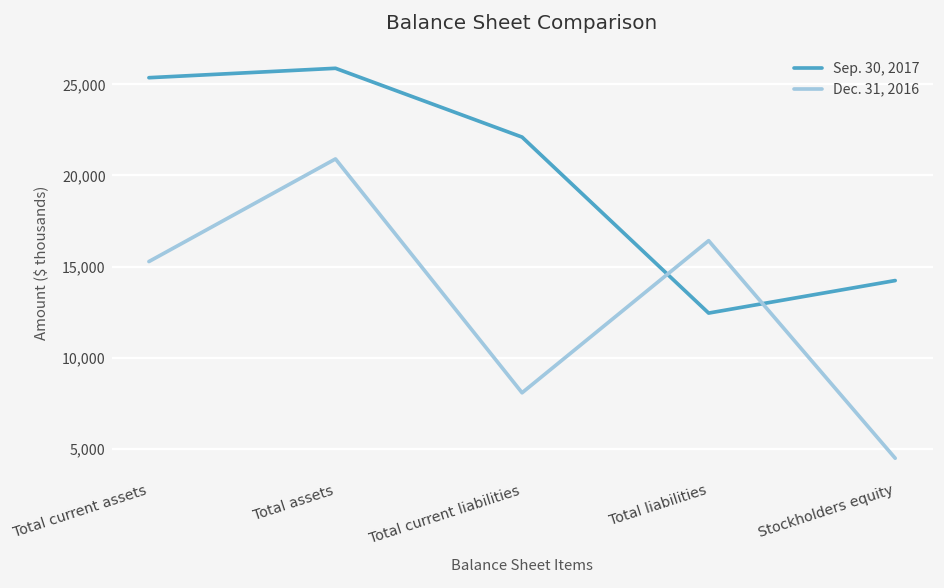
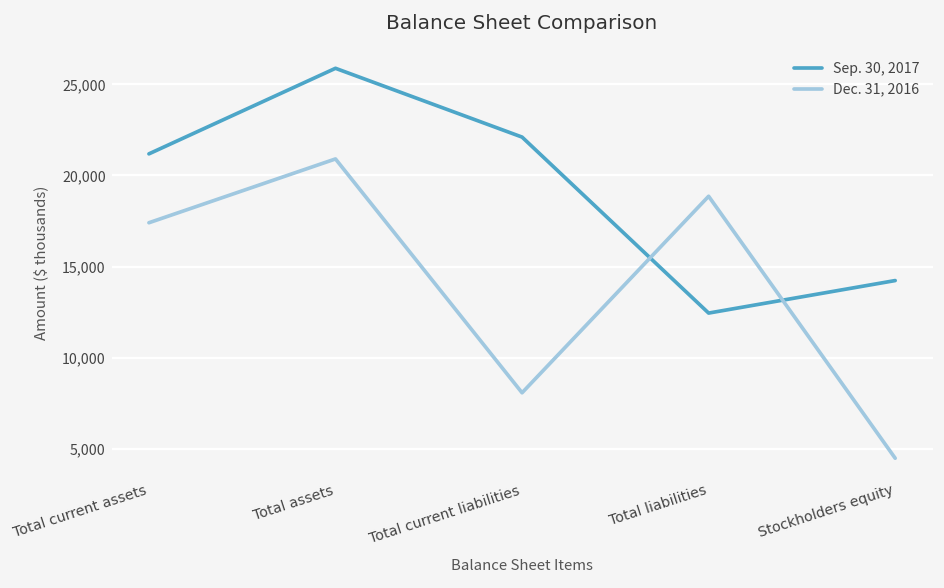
  {
    "Sep. 30, 2017": {
-     "Total current assets": "25,400",
+     "Total current assets": "21,200",
      "Total assets": "25,900",
      "Total current liabilities": "22,100",
      "Total liabilities": "12,400",
      "Stockholders equity": "14,200"
    },
    "Dec. 31, 2016": {
-     "Total current assets": "15,300",
+     "Total current assets": "17,400",
      "Total assets": "20,900",
      "Total current liabilities": "8,100",
-     "Total liabilities": "16,400",
+     "Total liabilities": "18,900",
      "Stockholders equity": "4,500"
    }
  }
